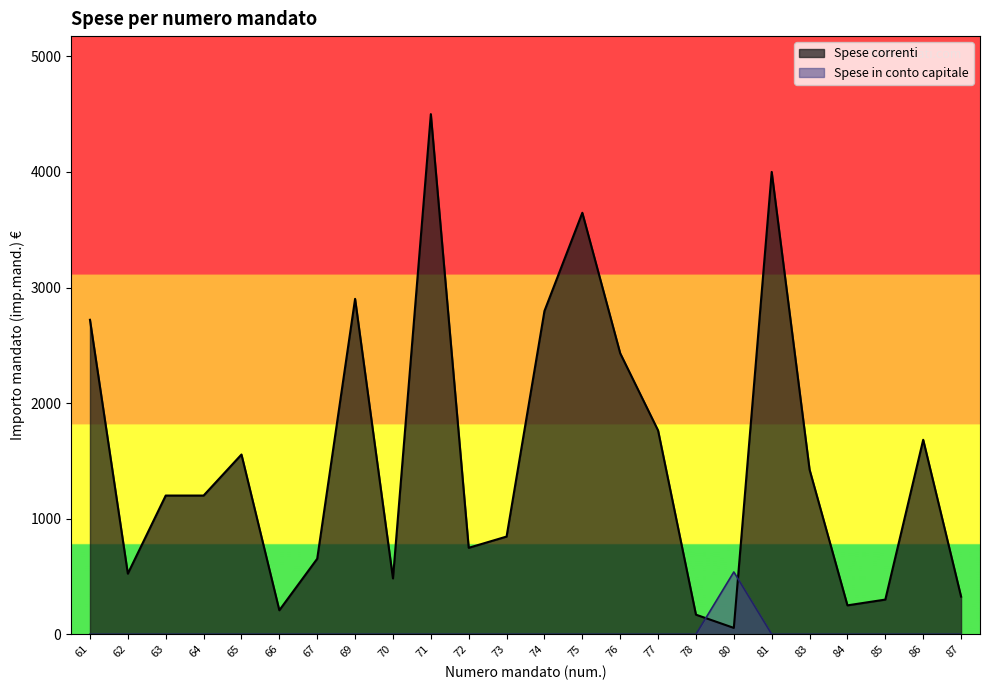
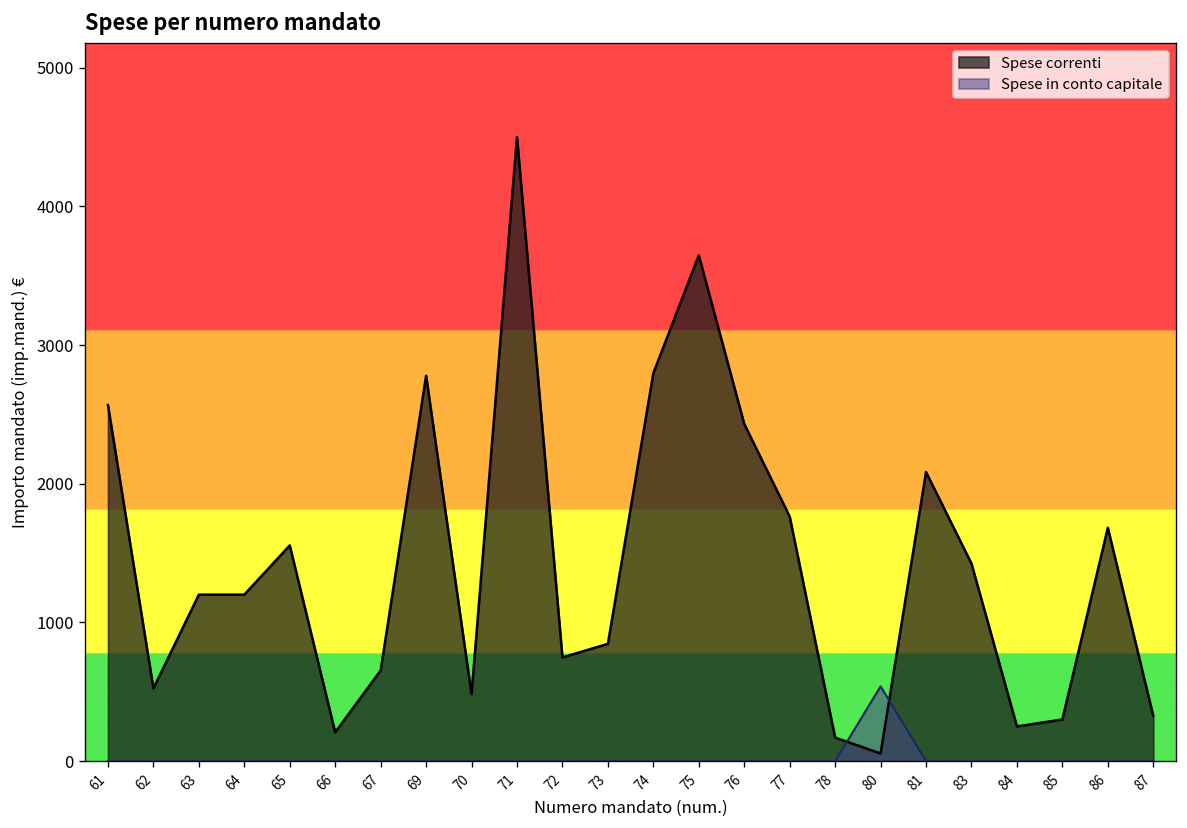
  {
    "Spese correnti": {
-     "61": 2720,
+     "61": 2570,
      "62": 520,
      "63": 1200,
      "64": 1200,
      "65": 1560,
      "66": 210,
      "67": 650,
-     "69": 2900,
+     "69": 2780,
      "70": 480,
      "71": 4500,
      "72": 750,
      "73": 850,
      "74": 2800,
      "75": 3650,
      "76": 2430,
      "77": 1760,
      "78": 170,
      "80": 50,
-     "81": 4000,
+     "81": 2080,
      "83": 1420,
      "84": 250,
      "85": 300,
      "86": 1680,
      "87": 330
    },
    "Spese in conto capitale": {
      "61": 0,
      "62": 0,
      "63": 0,
      "64": 0,
      "65": 0,
      "66": 0,
      "67": 0,
      "69": 0,
      "70": 0,
      "71": 0,
      "72": 0,
      "73": 0,
      "74": 0,
      "75": 0,
      "76": 0,
      "77": 0,
      "78": 0,
      "80": 540,
      "81": 0,
      "83": 0,
      "84": 0,
      "85": 0,
      "86": 0,
      "87": 0
    }
  }
